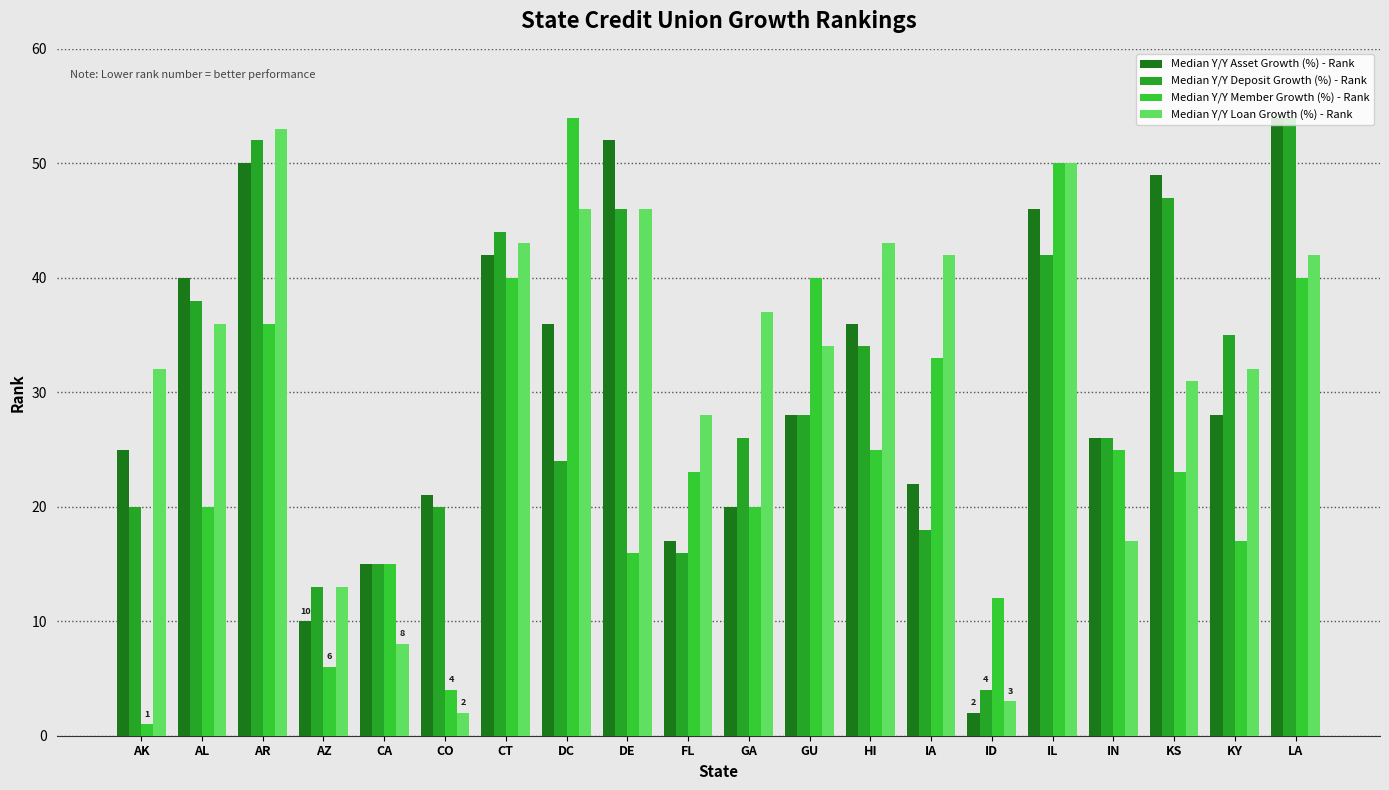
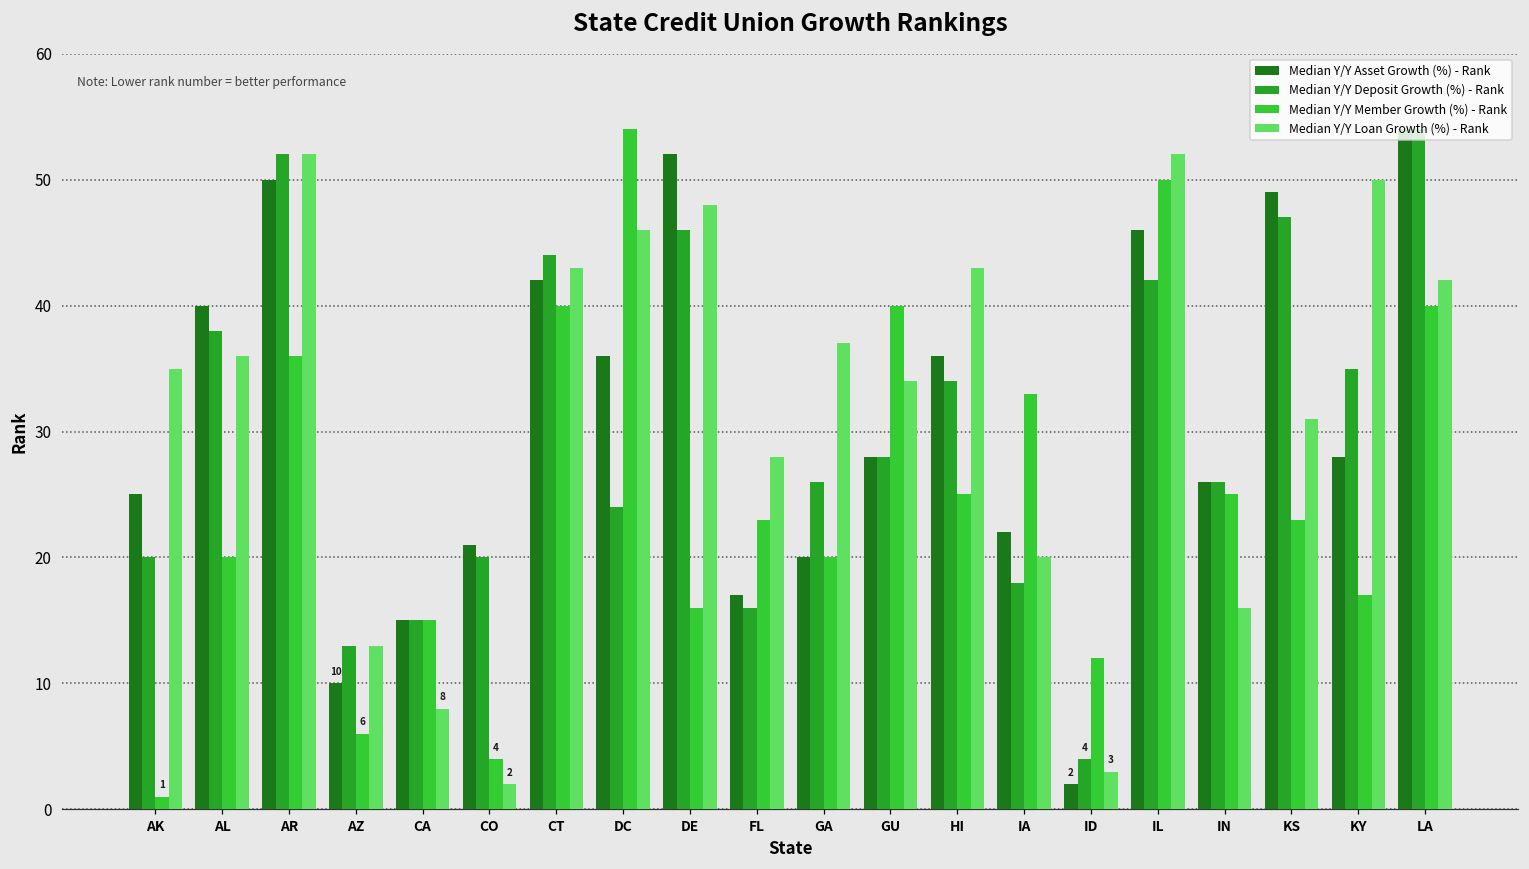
  {
    "Median Y/Y Loan Growth (%) - Rank": {
-     "AK": 32,
+     "AK": 35,
      "AL": 36,
-     "AR": 53,
+     "AR": 52,
      "AZ": 13,
      "CT": 43,
      "DC": 46,
-     "DE": 46,
+     "DE": 48,
      "FL": 28,
      "GA": 37,
      "GU": 34,
      "HI": 43,
-     "IA": 42,
-     "IL": 50,
-     "IN": 17,
+     "IA": 20,
+     "IL": 52,
+     "IN": 16,
      "KS": 31,
-     "KY": 32,
+     "KY": 50,
      "LA": 42
    }
  }
